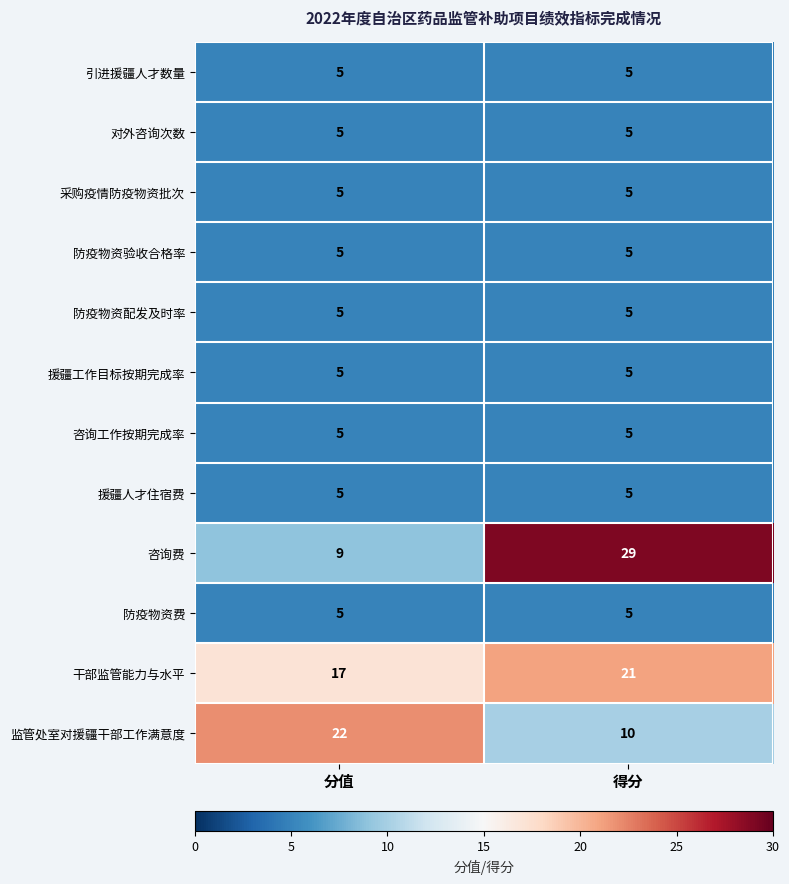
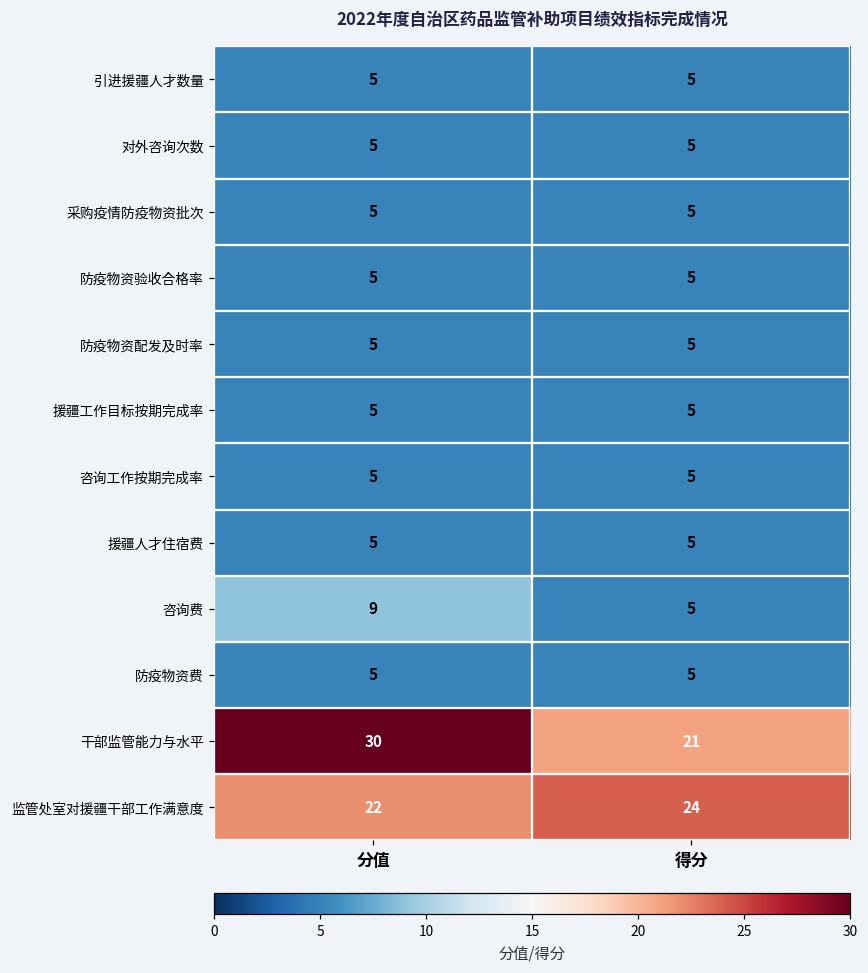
  {
    "引进援疆人才数量": {
      "分值": 5,
      "得分": 5
    },
    "对外咨询次数": {
      "分值": 5,
      "得分": 5
    },
    "采购疫情防疫物资批次": {
      "分值": 5,
      "得分": 5
    },
    "防疫物资验收合格率": {
      "分值": 5,
      "得分": 5
    },
    "防疫物资配发及时率": {
      "分值": 5,
      "得分": 5
    },
    "援疆工作目标按期完成率": {
      "分值": 5,
      "得分": 5
    },
    "咨询工作按期完成率": {
      "分值": 5,
      "得分": 5
    },
    "援疆人才住宿费": {
      "分值": 5,
      "得分": 5
    },
    "咨询费": {
      "分值": 9,
-     "得分": 29
+     "得分": 5
    },
    "防疫物资费": {
      "分值": 5,
      "得分": 5
    },
    "干部监管能力与水平": {
-     "分值": 17,
+     "分值": 30,
      "得分": 21
    },
    "监管处室对援疆干部工作满意度": {
      "分值": 22,
-     "得分": 10
+     "得分": 24
    }
  }
